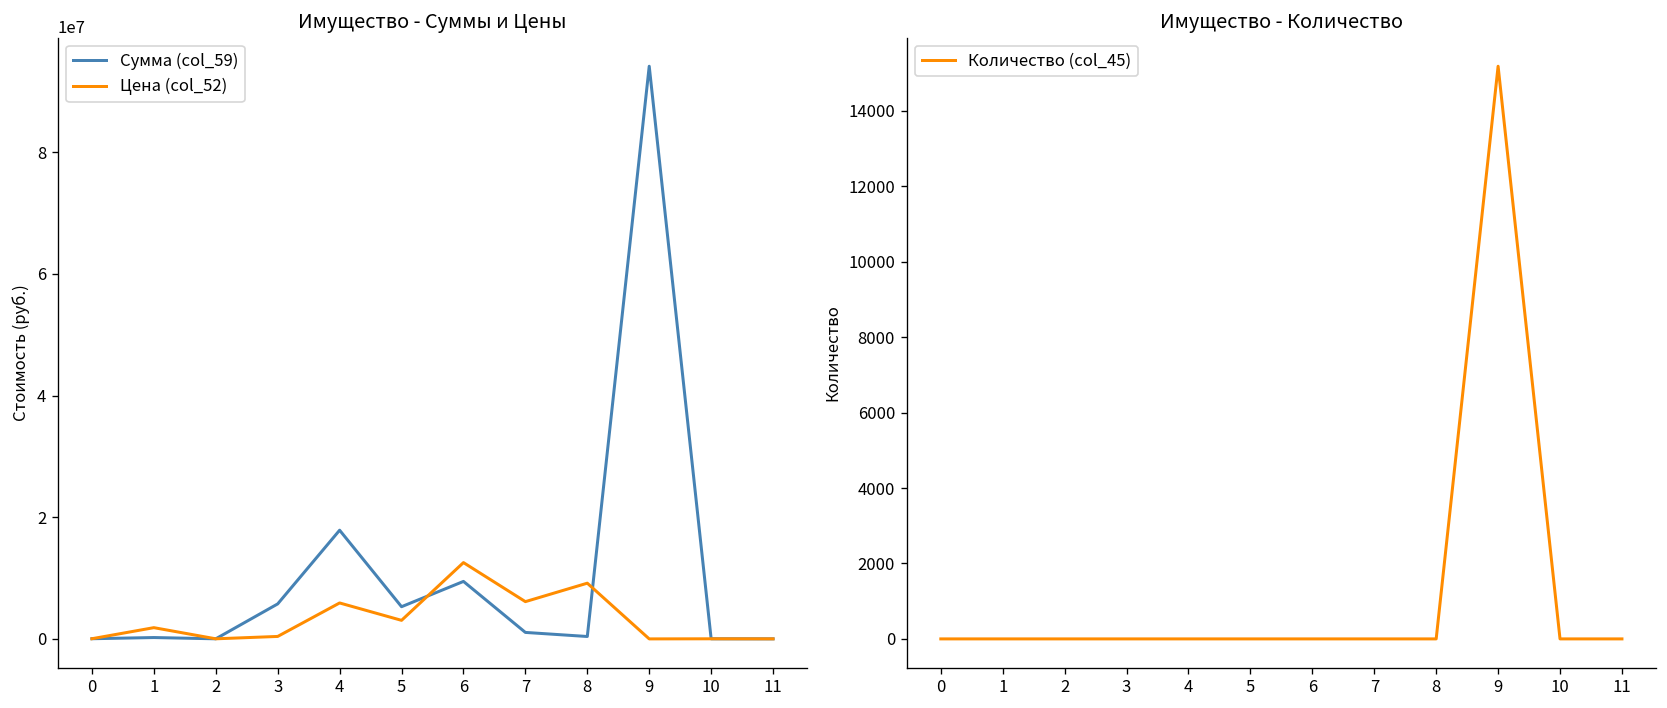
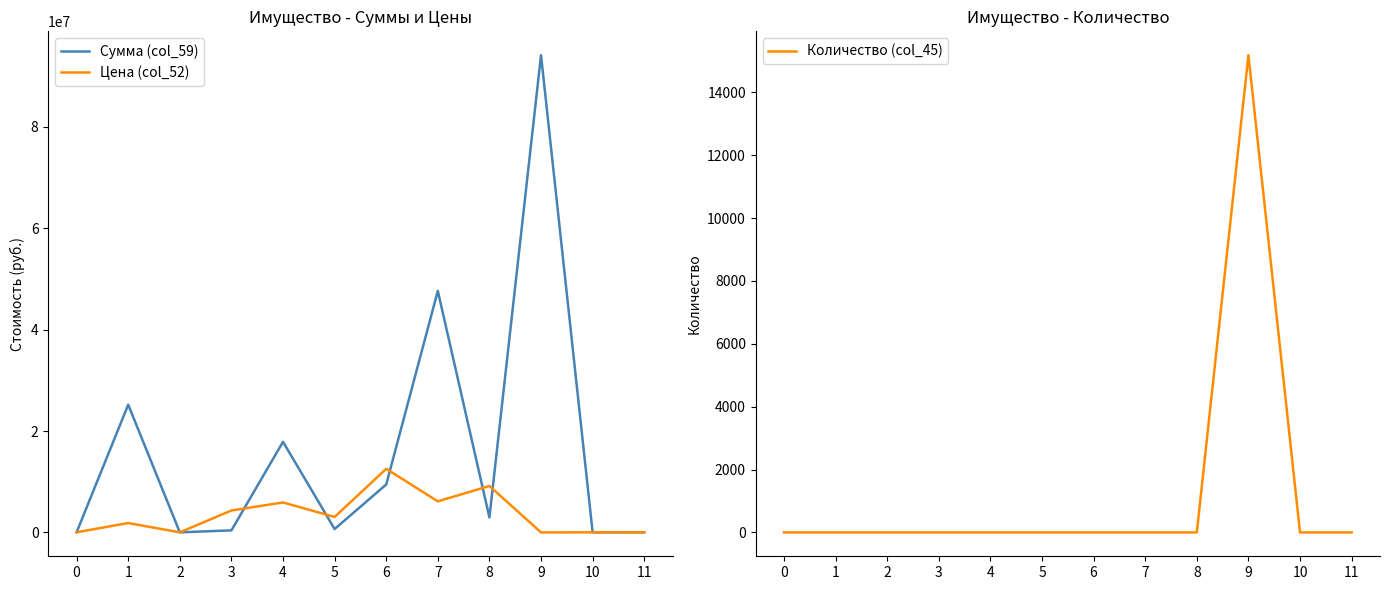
  {
    "Имущество - Суммы и Цены": {
      "Сумма (col_59)": {
-       "1": 0,
-       "3": 6000000,
+       "1": 25000000,
+       "3": 0,
        "4": 18000000,
-       "5": 5000000,
+       "5": 1000000,
        "6": 9000000,
-       "7": 1000000,
-       "8": 0,
+       "7": 48000000,
+       "8": 3000000,
        "9": 94000000
      },
      "Цена (col_52)": {
        "1": 2000000,
-       "3": 0,
+       "3": 4000000,
        "4": 6000000,
        "5": 3000000,
        "6": 13000000,
        "7": 6000000,
        "8": 9000000,
        "9": 0
      }
    },
    "Имущество - Количество": {
      "0": 0,
      "1": 0,
      "2": 0,
      "3": 0,
      "4": 0,
      "5": 0,
      "6": 0,
      "7": 0,
      "8": 0,
      "9": 15200,
      "10": 0,
      "11": 0
    }
  }
